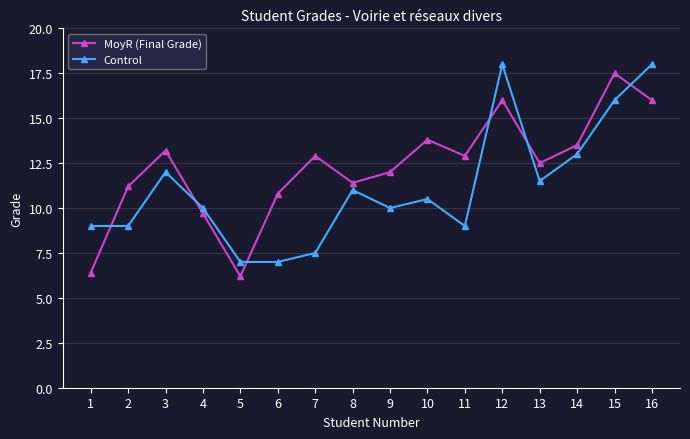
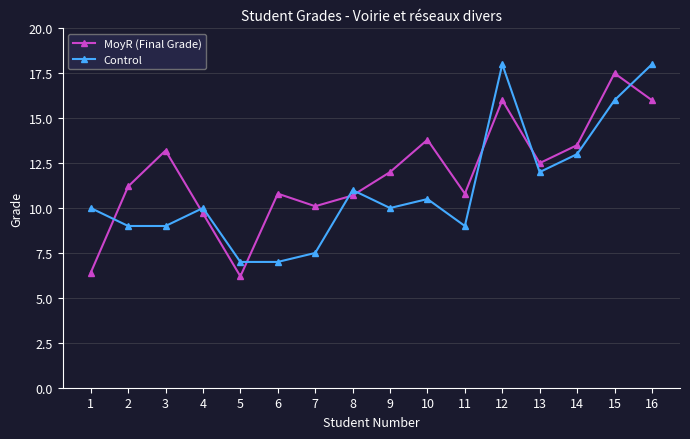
  {
    "MoyR (Final Grade)": {
      "1": 6.4,
      "2": 11.2,
      "3": 13.2,
      "4": 9.7,
      "5": 6.2,
      "6": 10.8,
-     "7": 12.9,
-     "8": 11.4,
+     "7": 10.1,
+     "8": 10.7,
      "9": 12.0,
      "10": 13.8,
-     "11": 12.9,
+     "11": 10.8,
      "12": 16.0,
      "13": 12.5,
      "14": 13.5,
      "15": 17.5,
      "16": 16.0
    },
    "Control": {
-     "1": 9,
+     "1": 10,
      "2": 9.0,
-     "3": 12,
+     "3": 9,
      "4": 10.0,
      "5": 7.0,
      "6": 7.0,
      "7": 7.5,
      "8": 11.0,
      "9": 10.0,
      "10": 10.5,
      "11": 9.0,
      "12": 18.0,
-     "13": 11.5,
+     "13": 12.0,
      "14": 13.0,
      "15": 16.0,
      "16": 18.0
    }
  }
